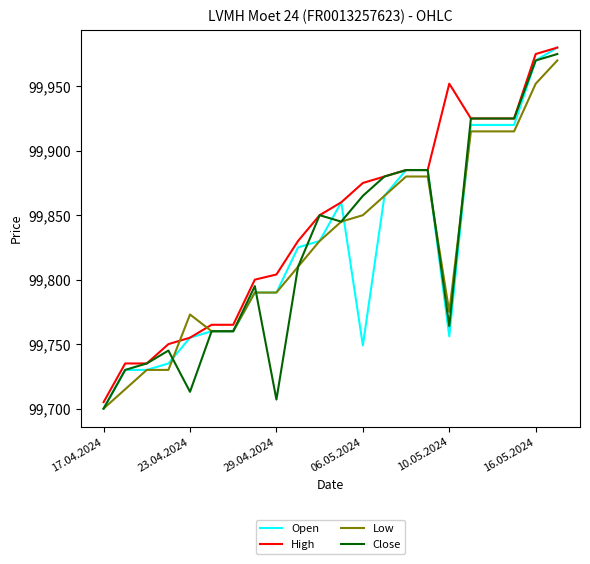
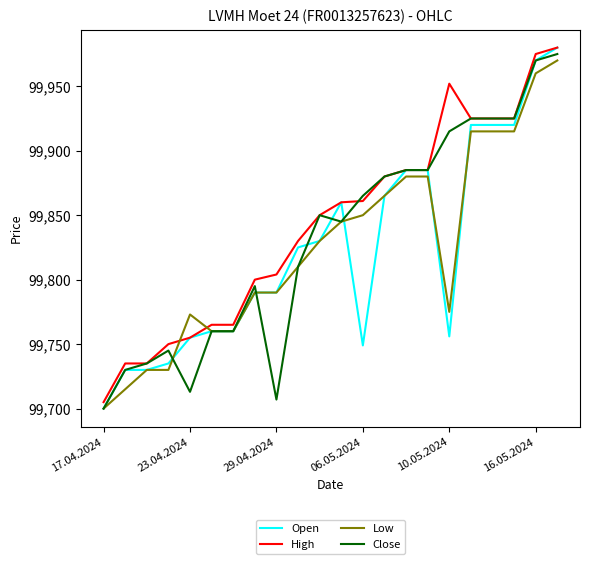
  {
    "Open": {
      "06.05.2024": "99,749",
      "10.05.2024": "99,756"
    },
    "High": {
      "17.04.2024": "99,705",
      "29.04.2024": "99,804",
-     "06.05.2024": "99,875",
+     "06.05.2024": "99,861",
      "10.05.2024": "99,952",
      "16.05.2024": "99,975"
    },
    "Low": {
      "23.04.2024": "99,773",
      "06.05.2024": "99,850",
      "10.05.2024": "99,775",
-     "16.05.2024": "99,952"
+     "16.05.2024": "99,960"
    },
    "Close": {
      "23.04.2024": "99,713",
      "29.04.2024": "99,707",
      "06.05.2024": "99,865",
-     "10.05.2024": "99,764"
+     "10.05.2024": "99,915"
    }
  }
